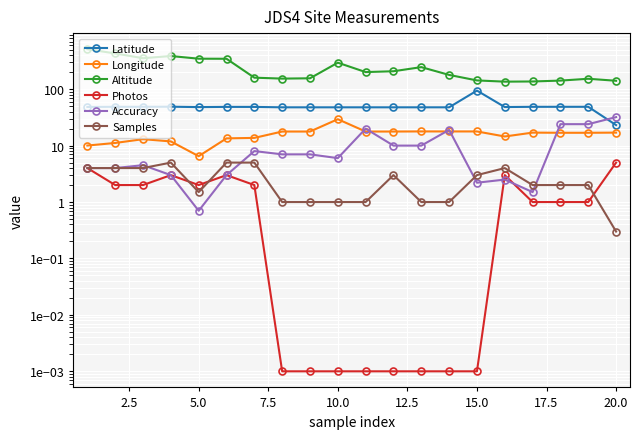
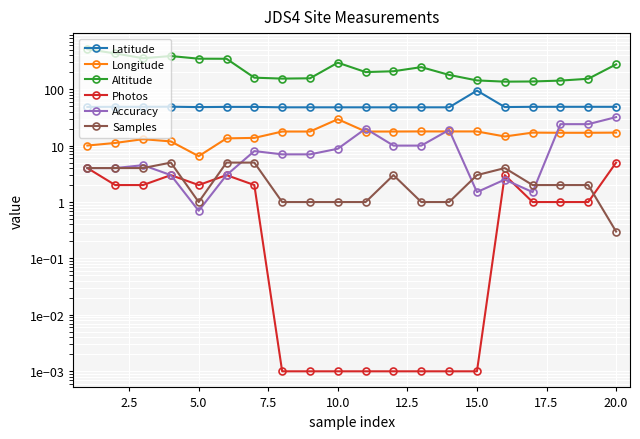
  {
    "Latitude": {
      "5.0": 50,
      "10.0": 50,
      "15.0": 90,
-     "20.0": 23
+     "20.0": 50
    },
    "Longitude": {
      "5.0": 6,
      "10.0": 30,
      "15.0": 18,
      "20.0": 17
    },
    "Altitude": {
      "5.0": 300,
      "10.0": 300,
      "15.0": 140,
-     "20.0": 140
+     "20.0": 300
    },
    "Photos": {
      "5.0": 2.0,
      "10.0": 0.0010,
      "15.0": 0.0010,
      "20.0": 5
    },
    "Accuracy": {
      "5.0": 0.7,
-     "10.0": 6,
-     "15.0": 2.2,
+     "10.0": 9,
+     "15.0": 1.5,
      "20.0": 30
    },
    "Samples": {
-     "5.0": 1.5,
+     "5.0": 1.0,
      "10.0": 1.0,
      "15.0": 3,
      "20.0": 0.3
    }
  }
